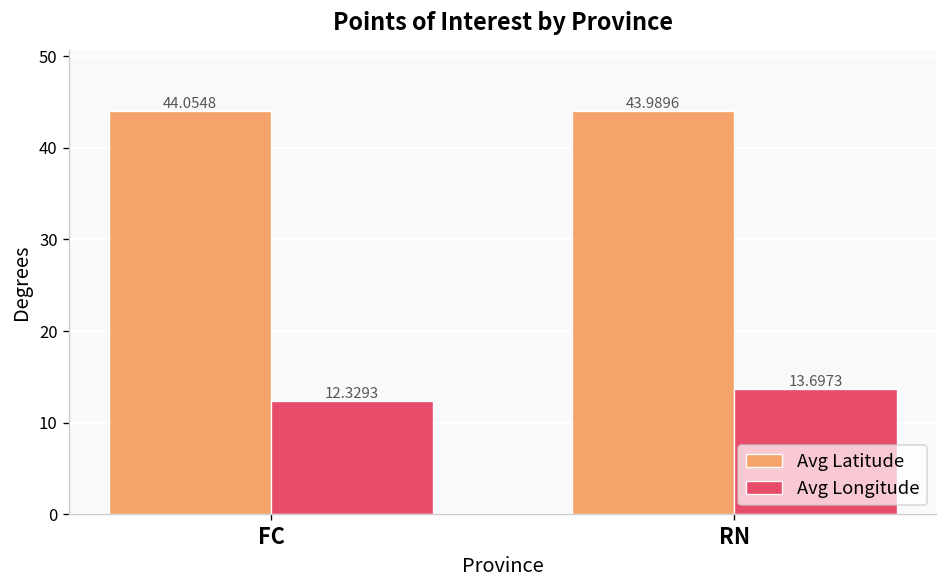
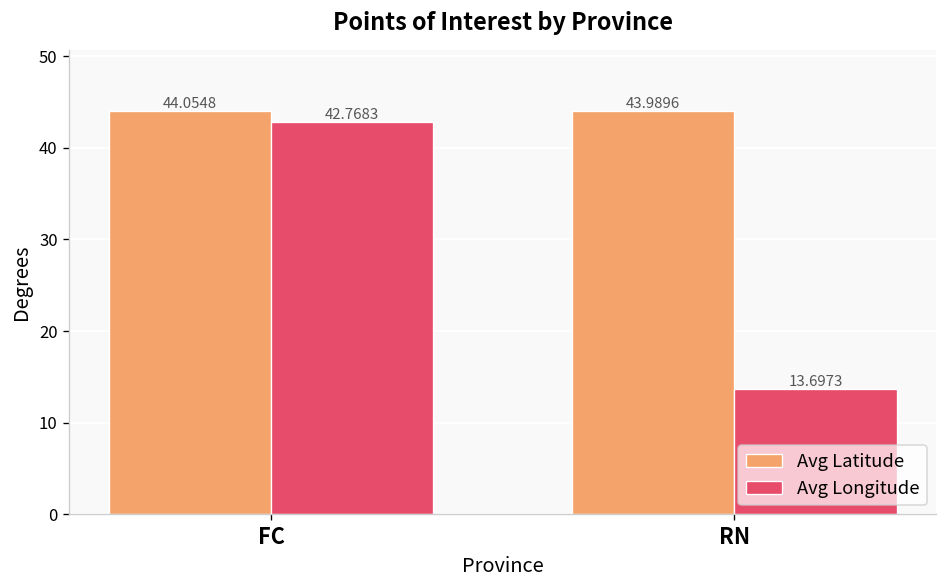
  {
    "Avg Latitude": {
      "FC": 44.0548,
      "RN": 43.9896
    },
    "Avg Longitude": {
-     "FC": 12.3293,
+     "FC": 42.7683,
      "RN": 13.6973
    }
  }
